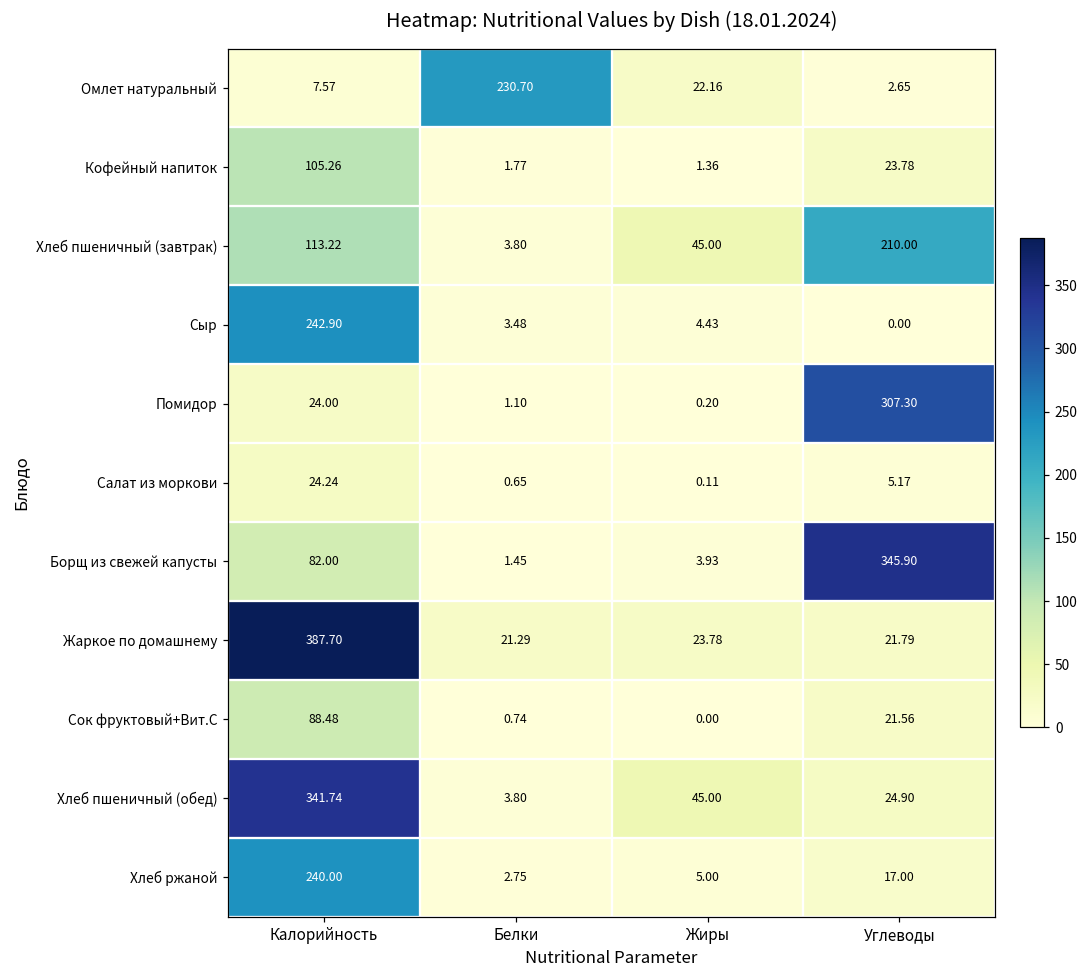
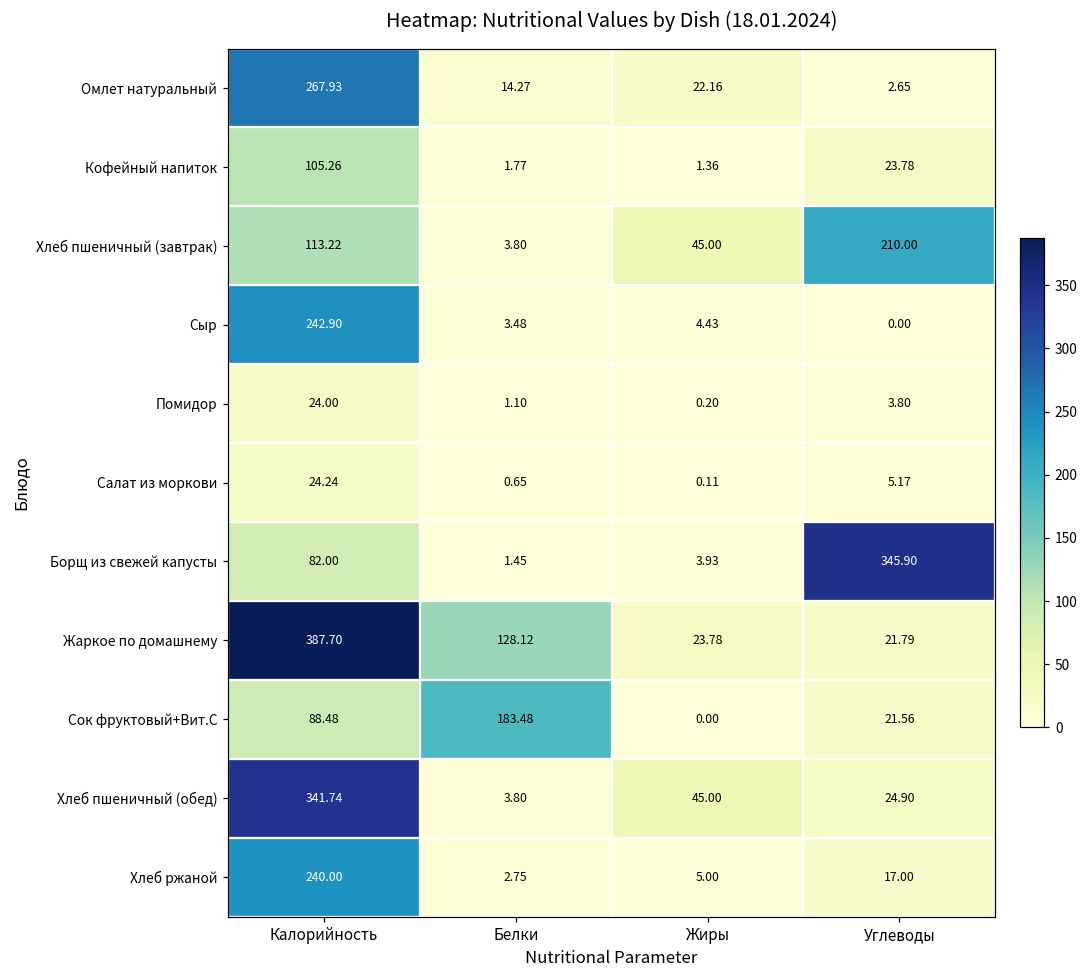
  {
    "Омлет натуральный": {
-     "Калорийность": 7.57,
-     "Белки": 230.70,
+     "Калорийность": 267.93,
+     "Белки": 14.27,
      "Жиры": 22.16,
      "Углеводы": 2.65
    },
    "Кофейный напиток": {
      "Калорийность": 105.26,
      "Белки": 1.77,
      "Жиры": 1.36,
      "Углеводы": 23.78
    },
    "Хлеб пшеничный (завтрак)": {
      "Калорийность": 113.22,
      "Белки": 3.80,
      "Жиры": 45.00,
      "Углеводы": 210.00
    },
    "Сыр": {
      "Калорийность": 242.90,
      "Белки": 3.48,
      "Жиры": 4.43,
      "Углеводы": 0.00
    },
    "Помидор": {
      "Калорийность": 24.00,
      "Белки": 1.10,
      "Жиры": 0.20,
-     "Углеводы": 307.30
+     "Углеводы": 3.80
    },
    "Салат из моркови": {
      "Калорийность": 24.24,
      "Белки": 0.65,
      "Жиры": 0.11,
      "Углеводы": 5.17
    },
    "Борщ из свежей капусты": {
      "Калорийность": 82.00,
      "Белки": 1.45,
      "Жиры": 3.93,
      "Углеводы": 345.90
    },
    "Жаркое по домашнему": {
      "Калорийность": 387.70,
-     "Белки": 21.29,
+     "Белки": 128.12,
      "Жиры": 23.78,
      "Углеводы": 21.79
    },
    "Сок фруктовый+Вит.С": {
      "Калорийность": 88.48,
-     "Белки": 0.74,
+     "Белки": 183.48,
      "Жиры": 0.00,
      "Углеводы": 21.56
    },
    "Хлеб пшеничный (обед)": {
      "Калорийность": 341.74,
      "Белки": 3.80,
      "Жиры": 45.00,
      "Углеводы": 24.90
    },
    "Хлеб ржаной": {
      "Калорийность": 240.00,
      "Белки": 2.75,
      "Жиры": 5.00,
      "Углеводы": 17.00
    }
  }
